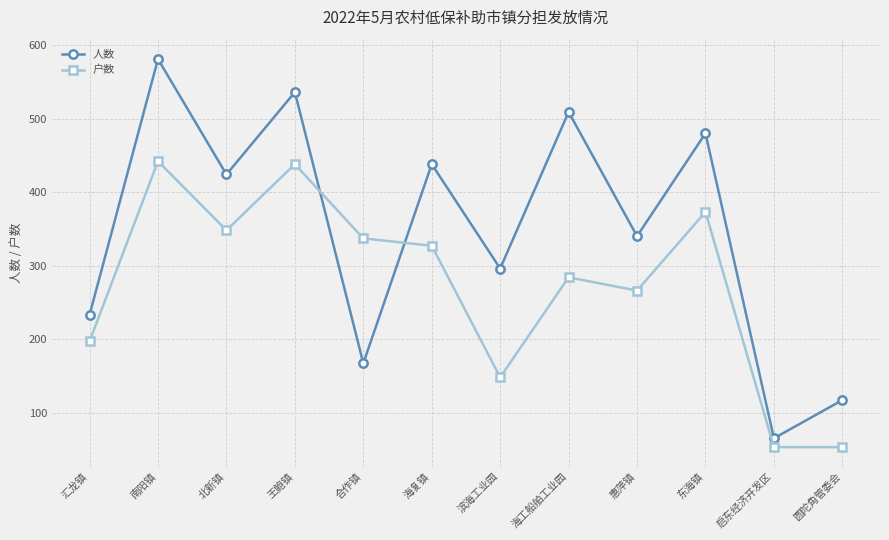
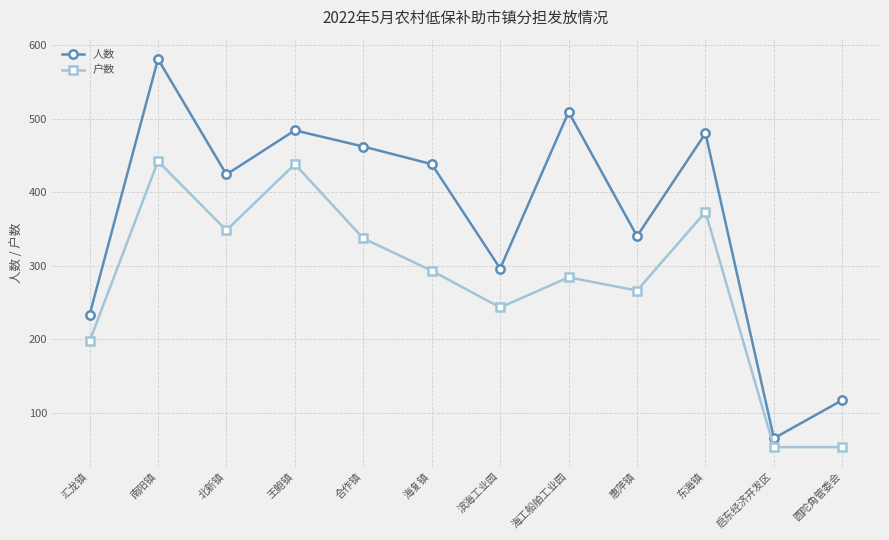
  {
    "人数": {
      "汇龙镇": 230,
      "南阳镇": 580,
      "北新镇": 420,
-     "王鲍镇": 540,
-     "合作镇": 170,
+     "王鲍镇": 480,
+     "合作镇": 460,
      "海复镇": 440,
      "滨海工业园": 300,
      "海工船舶工业园": 510,
      "惠萍镇": 340,
      "东海镇": 480,
      "启东经济开发区": 70,
      "圆陀角管委会": 120
    },
    "户数": {
      "汇龙镇": 200,
      "南阳镇": 440,
      "北新镇": 350,
      "王鲍镇": 440,
      "合作镇": 340,
-     "海复镇": 330,
-     "滨海工业园": 150,
+     "海复镇": 290,
+     "滨海工业园": 240,
      "海工船舶工业园": 280,
      "惠萍镇": 270,
      "东海镇": 370,
      "启东经济开发区": 50,
      "圆陀角管委会": 50
    }
  }
